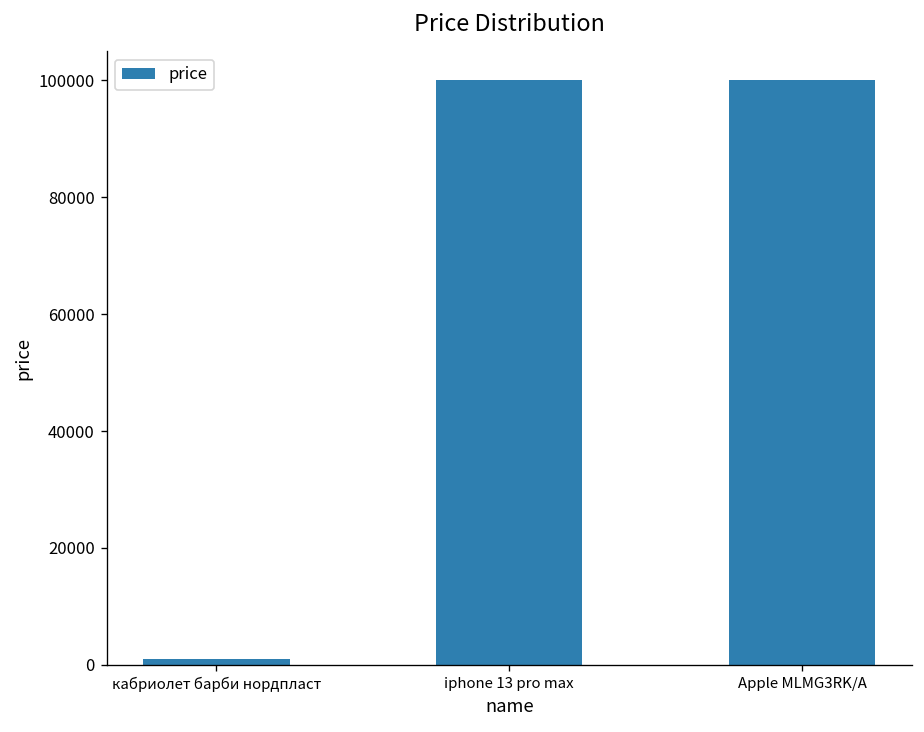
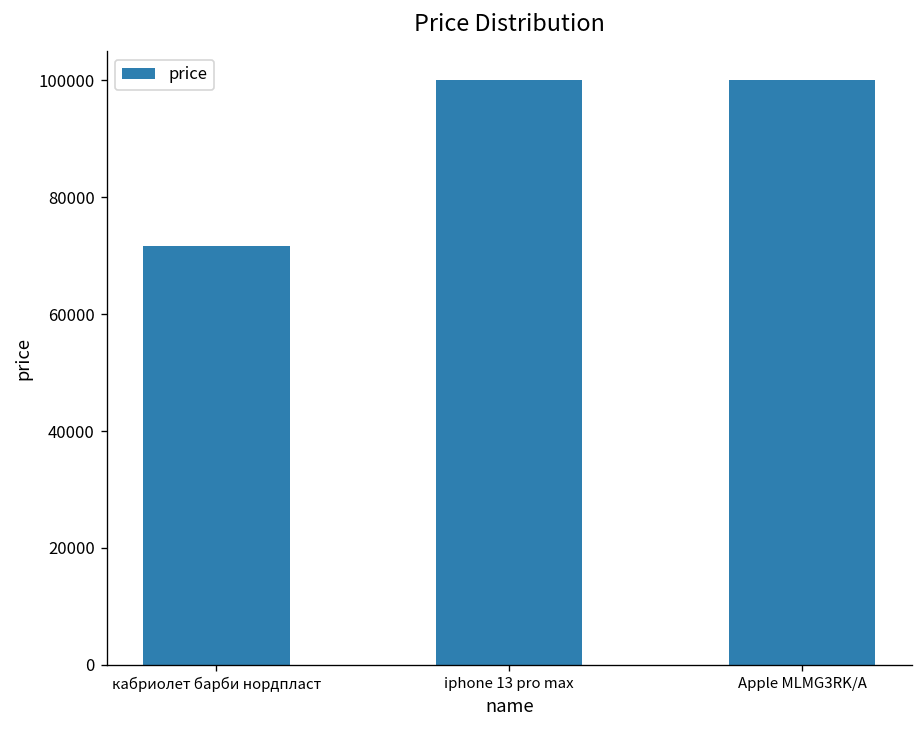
  {
-   "кабриолет барби нордпласт": 1000,
+   "кабриолет барби нордпласт": 72000,
    "iphone 13 pro max": 100000,
    "Apple MLMG3RK/A": 100000
  }
